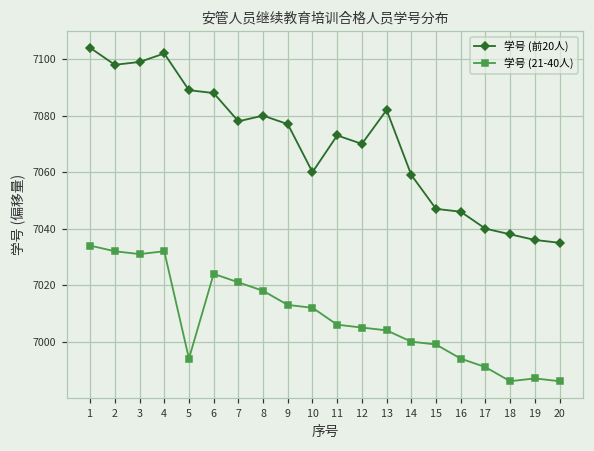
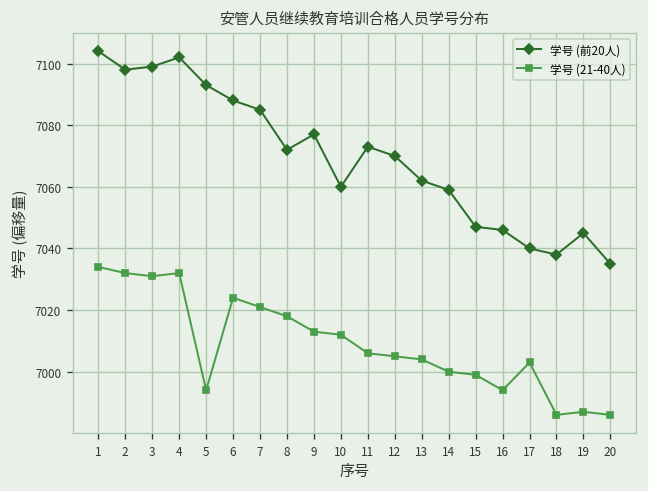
  {
    "学号 (前20人)": {
      "1": 7104,
      "2": 7098,
      "3": 7099,
      "4": 7102,
-     "5": 7089,
+     "5": 7093,
      "6": 7088,
-     "7": 7078,
-     "8": 7080,
+     "7": 7085,
+     "8": 7072,
      "9": 7077,
      "10": 7060,
      "11": 7073,
      "12": 7070,
-     "13": 7082,
+     "13": 7062,
      "14": 7059,
      "15": 7047,
      "16": 7046,
      "17": 7040,
      "18": 7038,
-     "19": 7036,
+     "19": 7045,
      "20": 7035
    },
    "学号 (21-40人)": {
      "1": 7034,
      "2": 7032,
      "3": 7031,
      "4": 7032,
      "5": 6994,
      "6": 7024,
      "7": 7021,
      "8": 7018,
      "9": 7013,
      "10": 7012,
      "11": 7006,
      "12": 7005,
      "13": 7004,
      "14": 7000,
      "15": 6999,
      "16": 6994,
-     "17": 6991,
+     "17": 7003,
      "18": 6986,
      "19": 6987,
      "20": 6986
    }
  }
